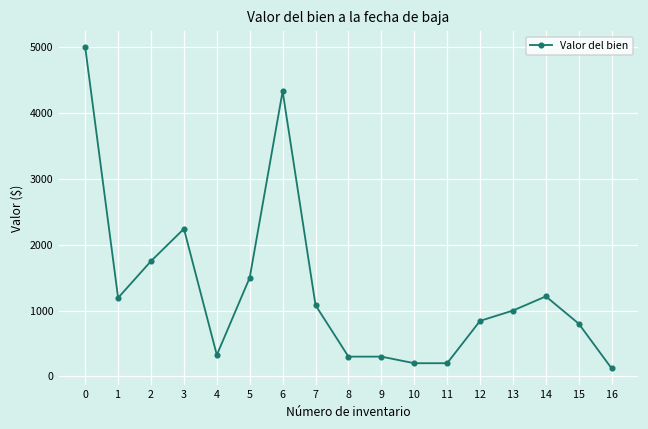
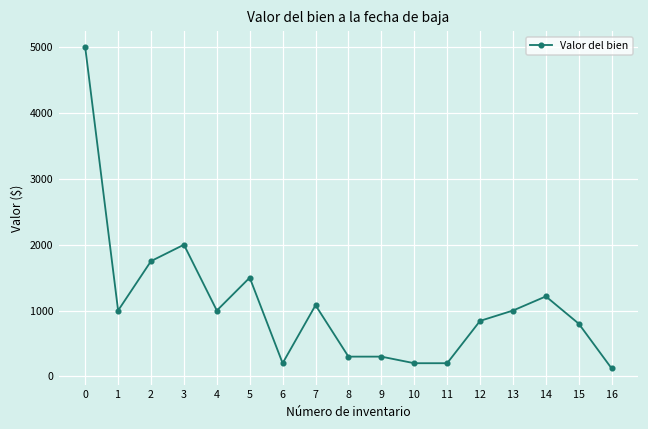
  {
    "0": 5000,
-   "1": 1200,
+   "1": 1000,
    "2": 1800,
-   "3": 2200,
-   "4": 300,
+   "3": 2000,
+   "4": 1000,
    "5": 1500,
-   "6": 4300,
+   "6": 200,
    "7": 1100,
    "8": 300,
    "9": 300,
    "10": 200,
    "11": 200,
    "12": 800,
    "13": 1000,
    "14": 1200,
    "15": 800,
    "16": 100
  }
